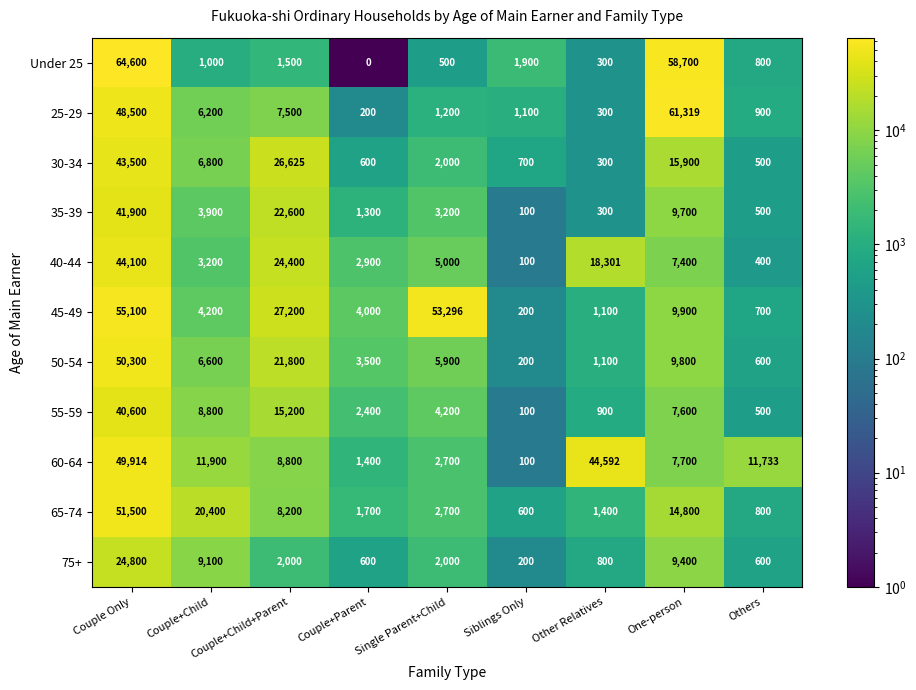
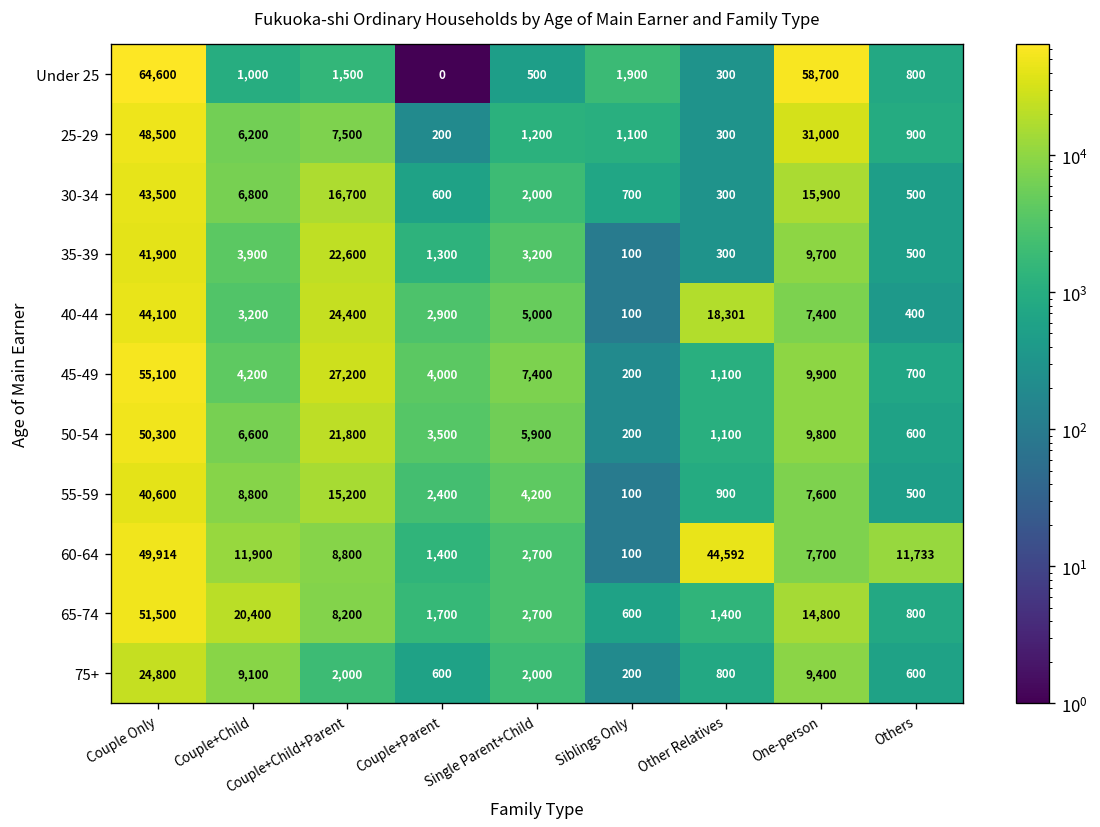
  {
    "Under 25": {
      "Couple Only": "64,600",
      "Couple+Child": "1,000",
      "Couple+Child+Parent": "1,500",
      "Couple+Parent": "0",
      "Single Parent+Child": "500",
      "Siblings Only": "1,900",
      "Other Relatives": "300",
      "One-person": "58,700",
      "Others": "800"
    },
    "25-29": {
      "Couple Only": "48,500",
      "Couple+Child": "6,200",
      "Couple+Child+Parent": "7,500",
      "Couple+Parent": "200",
      "Single Parent+Child": "1,200",
      "Siblings Only": "1,100",
      "Other Relatives": "300",
-     "One-person": "61,319",
+     "One-person": "31,000",
      "Others": "900"
    },
    "30-34": {
      "Couple Only": "43,500",
      "Couple+Child": "6,800",
-     "Couple+Child+Parent": "26,625",
+     "Couple+Child+Parent": "16,700",
      "Couple+Parent": "600",
      "Single Parent+Child": "2,000",
      "Siblings Only": "700",
      "Other Relatives": "300",
      "One-person": "15,900",
      "Others": "500"
    },
    "35-39": {
      "Couple Only": "41,900",
      "Couple+Child": "3,900",
      "Couple+Child+Parent": "22,600",
      "Couple+Parent": "1,300",
      "Single Parent+Child": "3,200",
      "Siblings Only": "100",
      "Other Relatives": "300",
      "One-person": "9,700",
      "Others": "500"
    },
    "40-44": {
      "Couple Only": "44,100",
      "Couple+Child": "3,200",
      "Couple+Child+Parent": "24,400",
      "Couple+Parent": "2,900",
      "Single Parent+Child": "5,000",
      "Siblings Only": "100",
      "Other Relatives": "18,301",
      "One-person": "7,400",
      "Others": "400"
    },
    "45-49": {
      "Couple Only": "55,100",
      "Couple+Child": "4,200",
      "Couple+Child+Parent": "27,200",
      "Couple+Parent": "4,000",
-     "Single Parent+Child": "53,296",
+     "Single Parent+Child": "7,400",
      "Siblings Only": "200",
      "Other Relatives": "1,100",
      "One-person": "9,900",
      "Others": "700"
    },
    "50-54": {
      "Couple Only": "50,300",
      "Couple+Child": "6,600",
      "Couple+Child+Parent": "21,800",
      "Couple+Parent": "3,500",
      "Single Parent+Child": "5,900",
      "Siblings Only": "200",
      "Other Relatives": "1,100",
      "One-person": "9,800",
      "Others": "600"
    },
    "55-59": {
      "Couple Only": "40,600",
      "Couple+Child": "8,800",
      "Couple+Child+Parent": "15,200",
      "Couple+Parent": "2,400",
      "Single Parent+Child": "4,200",
      "Siblings Only": "100",
      "Other Relatives": "900",
      "One-person": "7,600",
      "Others": "500"
    },
    "60-64": {
      "Couple Only": "49,914",
      "Couple+Child": "11,900",
      "Couple+Child+Parent": "8,800",
      "Couple+Parent": "1,400",
      "Single Parent+Child": "2,700",
      "Siblings Only": "100",
      "Other Relatives": "44,592",
      "One-person": "7,700",
      "Others": "11,733"
    },
    "65-74": {
      "Couple Only": "51,500",
      "Couple+Child": "20,400",
      "Couple+Child+Parent": "8,200",
      "Couple+Parent": "1,700",
      "Single Parent+Child": "2,700",
      "Siblings Only": "600",
      "Other Relatives": "1,400",
      "One-person": "14,800",
      "Others": "800"
    },
    "75+": {
      "Couple Only": "24,800",
      "Couple+Child": "9,100",
      "Couple+Child+Parent": "2,000",
      "Couple+Parent": "600",
      "Single Parent+Child": "2,000",
      "Siblings Only": "200",
      "Other Relatives": "800",
      "One-person": "9,400",
      "Others": "600"
    }
  }
